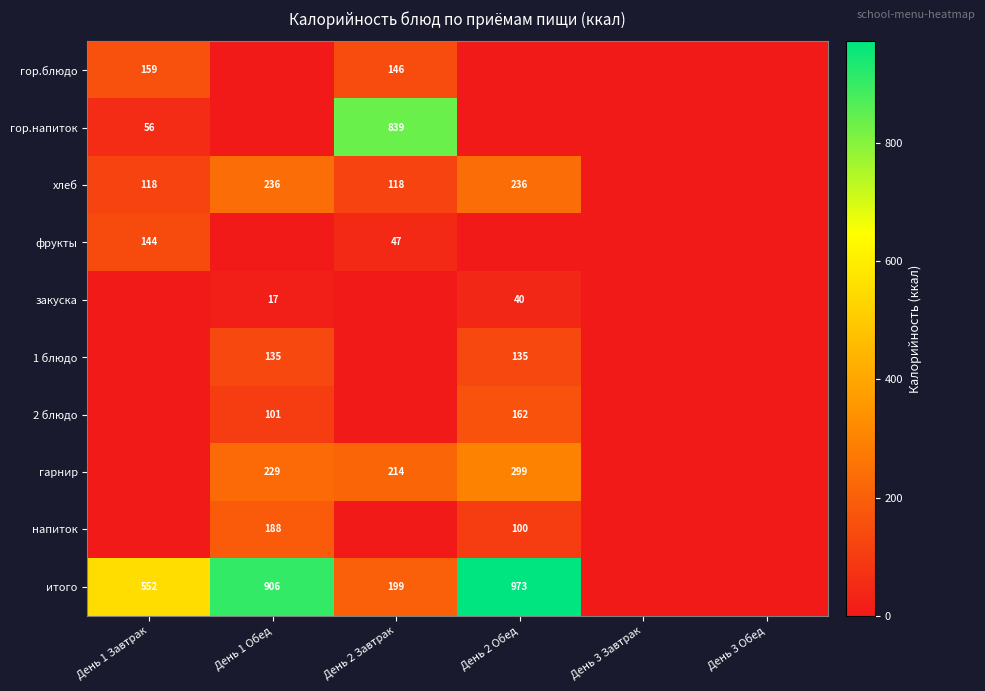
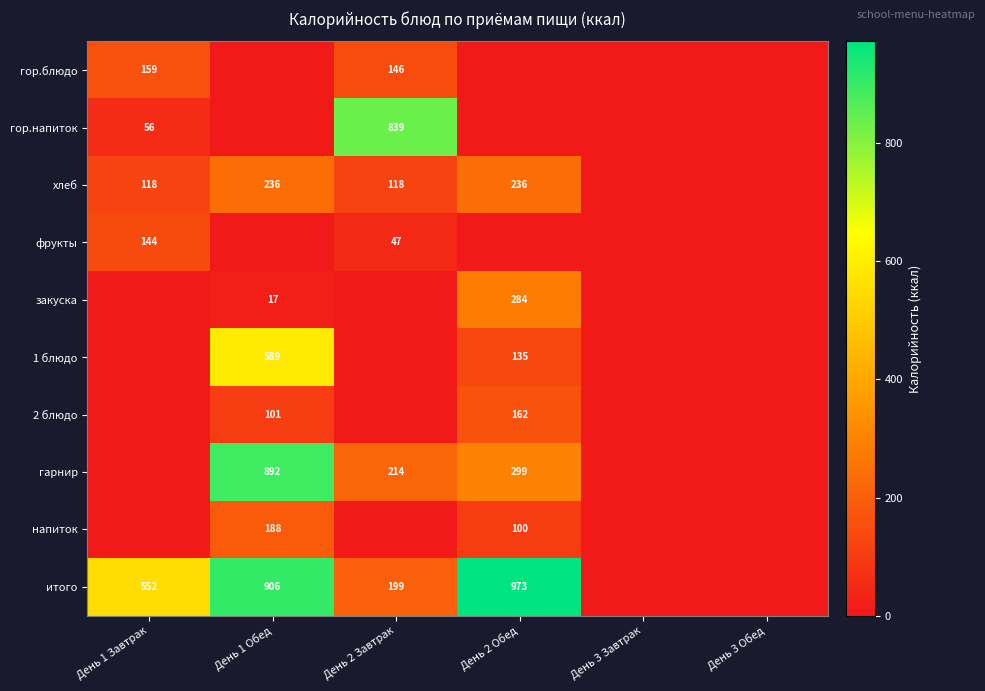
  {
    "гор.блюдо": {
      "День 1 Завтрак": 159,
      "День 2 Завтрак": 146
    },
    "гор.напиток": {
      "День 1 Завтрак": 56,
      "День 2 Завтрак": 839
    },
    "хлеб": {
      "День 1 Завтрак": 118,
      "День 1 Обед": 236,
      "День 2 Завтрак": 118,
      "День 2 Обед": 236
    },
    "фрукты": {
      "День 1 Завтрак": 144,
      "День 2 Завтрак": 47
    },
    "закуска": {
      "День 1 Обед": 17,
-     "День 2 Обед": 40
+     "День 2 Обед": 284
    },
    "1 блюдо": {
-     "День 1 Обед": 135,
+     "День 1 Обед": 589,
      "День 2 Обед": 135
    },
    "2 блюдо": {
      "День 1 Обед": 101,
      "День 2 Обед": 162
    },
    "гарнир": {
-     "День 1 Обед": 229,
+     "День 1 Обед": 892,
      "День 2 Завтрак": 214,
      "День 2 Обед": 299
    },
    "напиток": {
      "День 1 Обед": 188,
      "День 2 Обед": 100
    },
    "итого": {
      "День 1 Завтрак": 552,
      "День 1 Обед": 906,
      "День 2 Завтрак": 199,
      "День 2 Обед": 973
    }
  }
